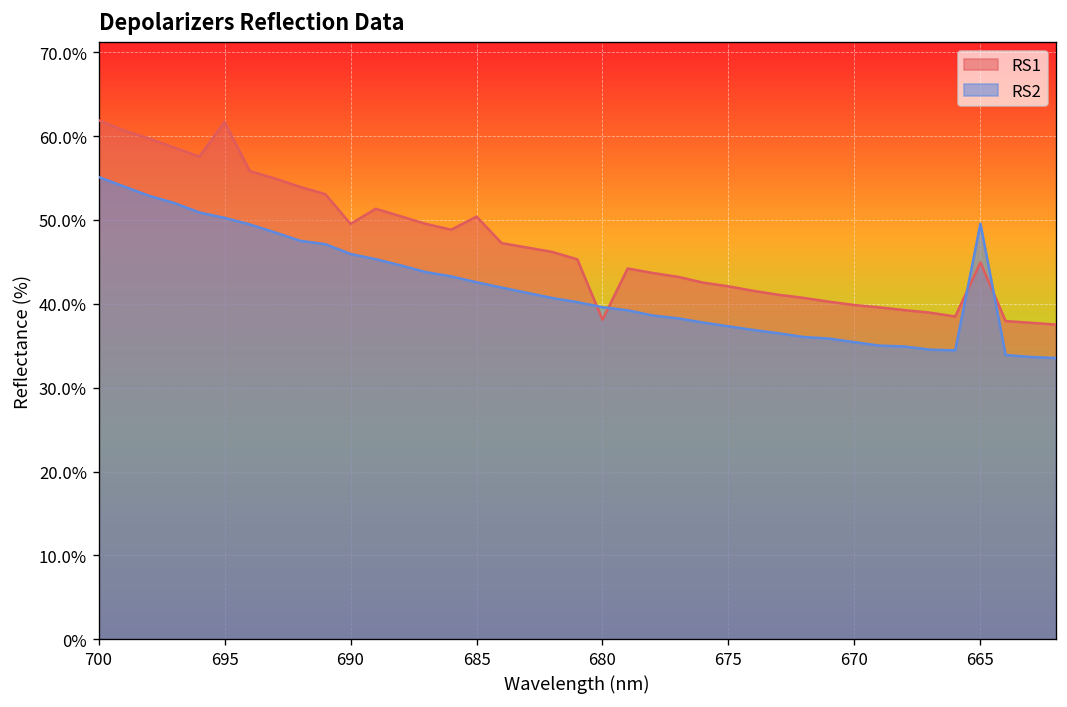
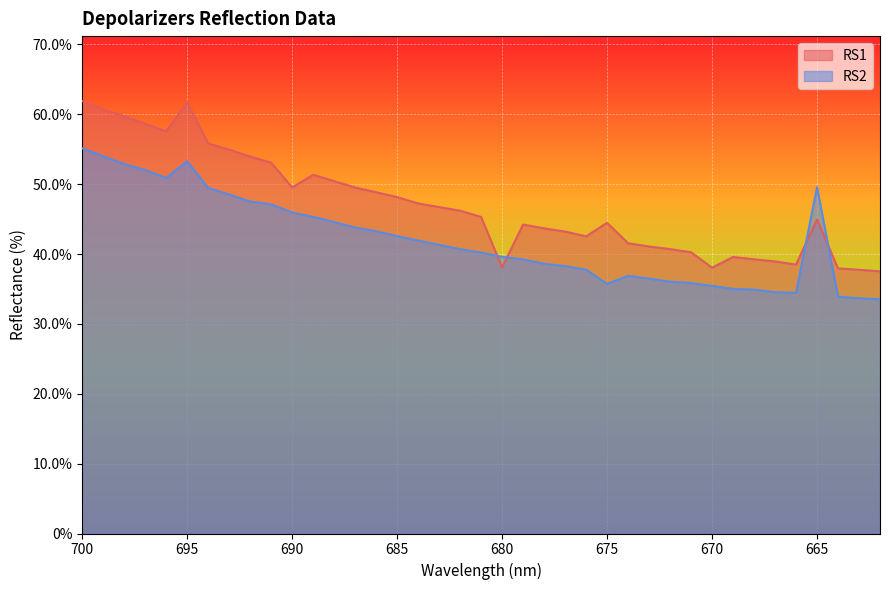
  {
    "RS1": {
      "700": "62%",
      "695": "62%",
      "690": "50%",
-     "685": "50%",
+     "685": "48%",
      "680": "38%",
-     "675": "42%",
-     "670": "40%",
+     "675": "44%",
+     "670": "38%",
      "665": "45%"
    },
    "RS2": {
      "700": "55%",
-     "695": "50%",
+     "695": "53%",
      "690": "46%",
      "685": "43%",
      "680": "40%",
-     "675": "37%",
+     "675": "36%",
      "670": "35%",
      "665": "50%"
    }
  }
